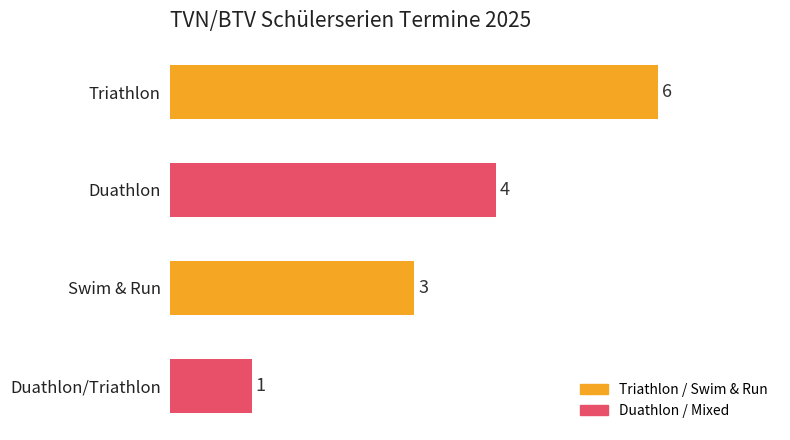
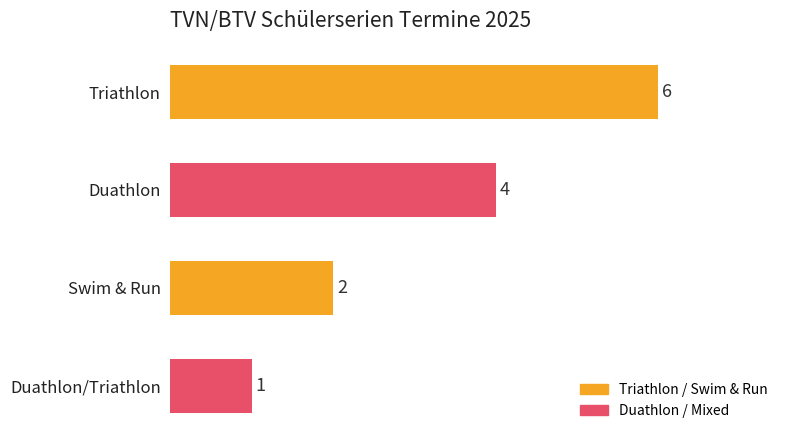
  {
    "Triathlon": 6,
    "Duathlon": 4,
-   "Swim & Run": 3,
+   "Swim & Run": 2,
    "Duathlon/Triathlon": 1
  }
